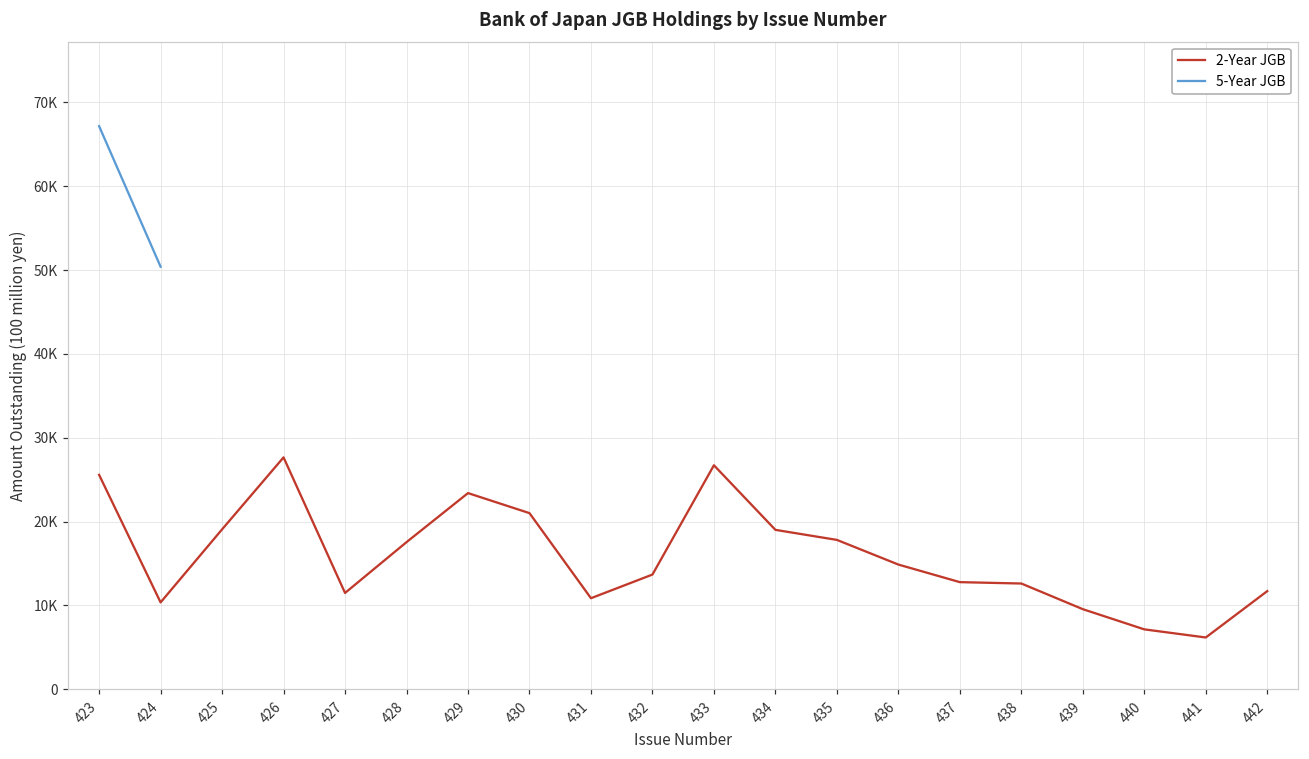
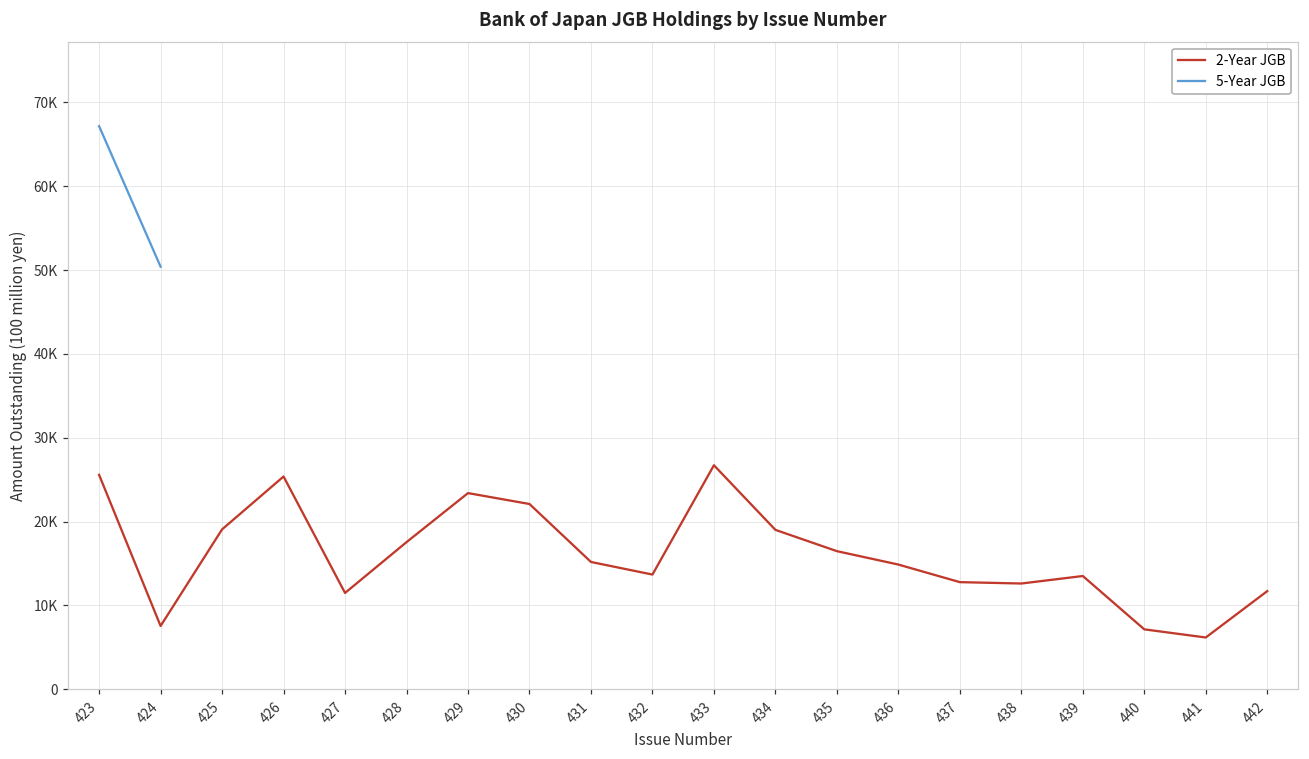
  {
    "2-Year JGB": {
      "423": 26000,
-     "424": 10000,
+     "424": 8000,
      "425": 19000,
-     "426": 28000,
+     "426": 25000,
      "427": 11000,
      "428": 18000,
      "429": 23000,
-     "430": 21000,
-     "431": 11000,
+     "430": 22000,
+     "431": 15000,
      "432": 14000,
      "433": 27000,
      "434": 19000,
-     "435": 18000,
+     "435": 16000,
      "436": 15000,
      "437": 13000,
      "438": 13000,
-     "439": 10000,
+     "439": 14000,
      "440": 7000,
      "441": 6000,
      "442": 12000
    },
    "5-Year JGB": {
      "423": 67000,
      "424": 50000
    }
  }
